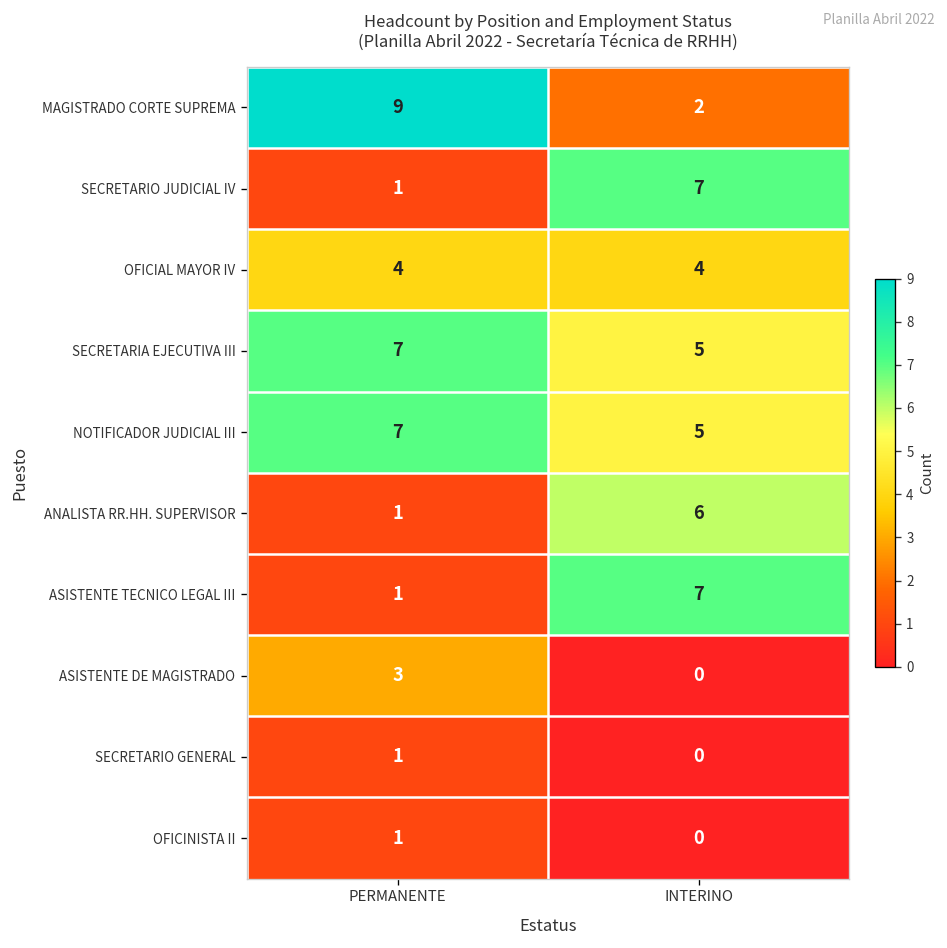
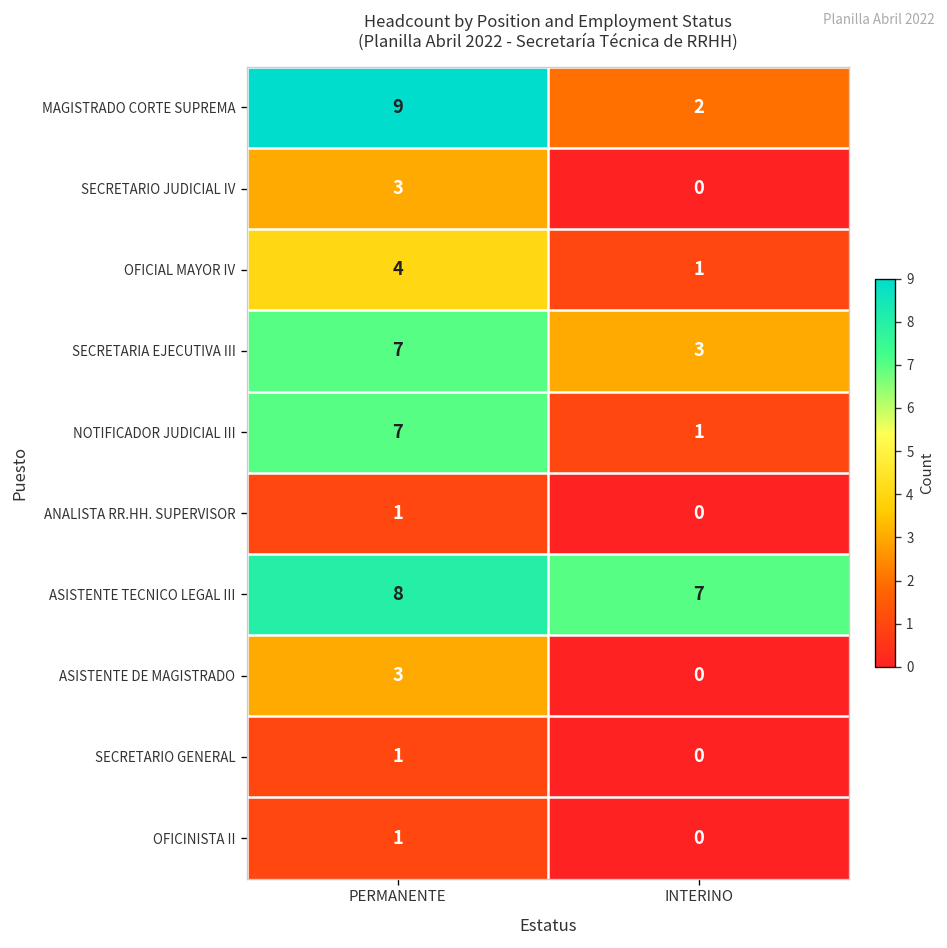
  {
    "MAGISTRADO CORTE SUPREMA": {
      "PERMANENTE": 9,
      "INTERINO": 2
    },
    "SECRETARIO JUDICIAL IV": {
-     "PERMANENTE": 1,
-     "INTERINO": 7
+     "PERMANENTE": 3,
+     "INTERINO": 0
    },
    "OFICIAL MAYOR IV": {
      "PERMANENTE": 4,
-     "INTERINO": 4
+     "INTERINO": 1
    },
    "SECRETARIA EJECUTIVA III": {
      "PERMANENTE": 7,
-     "INTERINO": 5
+     "INTERINO": 3
    },
    "NOTIFICADOR JUDICIAL III": {
      "PERMANENTE": 7,
-     "INTERINO": 5
+     "INTERINO": 1
    },
    "ANALISTA RR.HH. SUPERVISOR": {
      "PERMANENTE": 1,
-     "INTERINO": 6
+     "INTERINO": 0
    },
    "ASISTENTE TECNICO LEGAL III": {
-     "PERMANENTE": 1,
+     "PERMANENTE": 8,
      "INTERINO": 7
    },
    "ASISTENTE DE MAGISTRADO": {
      "PERMANENTE": 3,
      "INTERINO": 0
    },
    "SECRETARIO GENERAL": {
      "PERMANENTE": 1,
      "INTERINO": 0
    },
    "OFICINISTA II": {
      "PERMANENTE": 1,
      "INTERINO": 0
    }
  }
